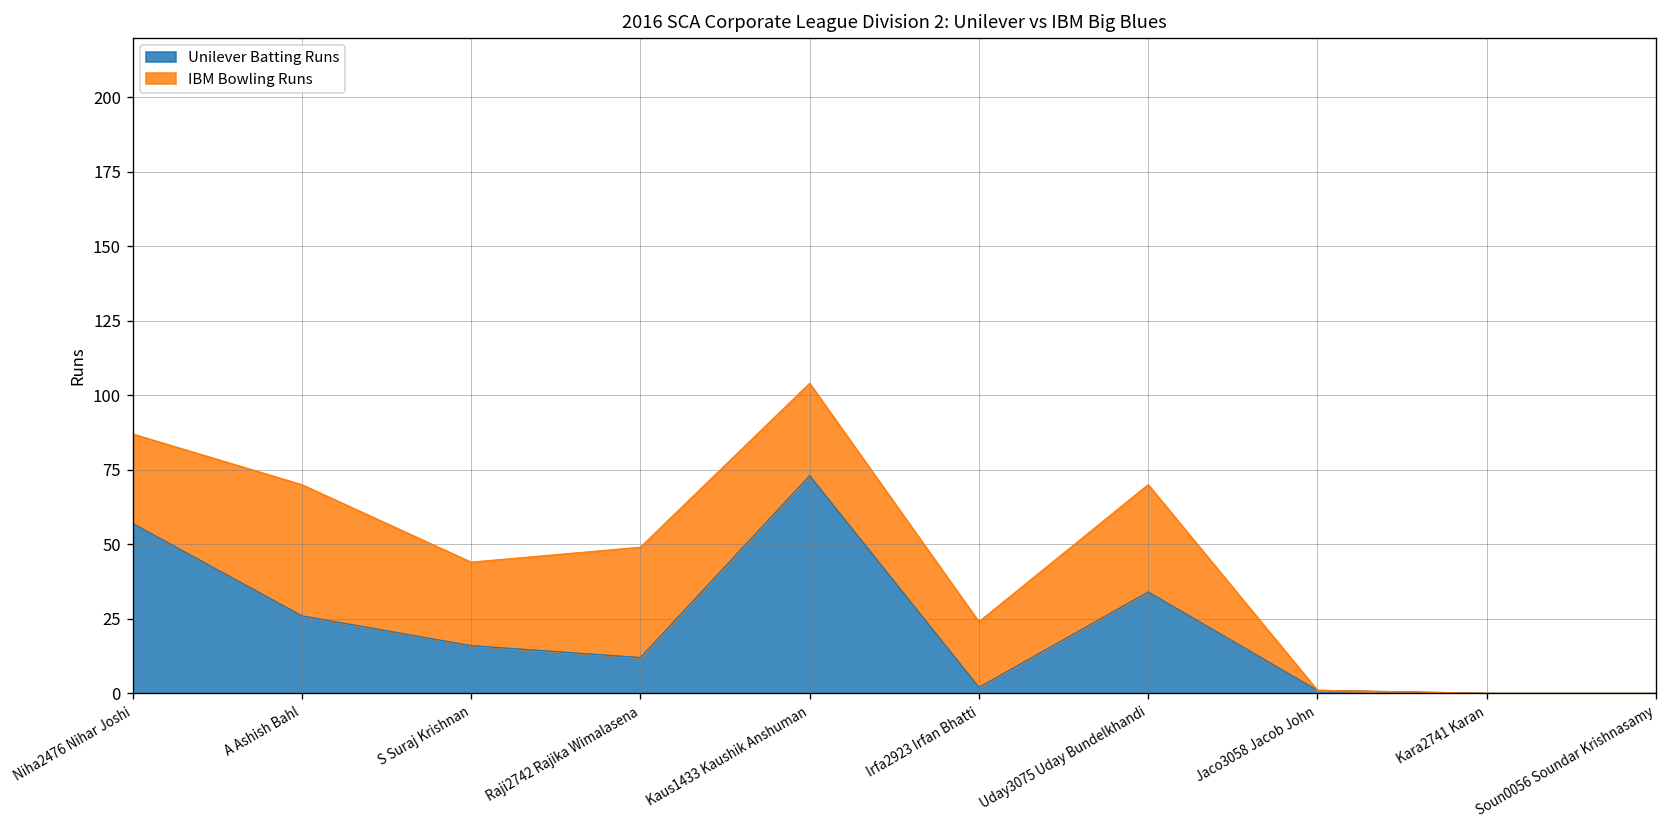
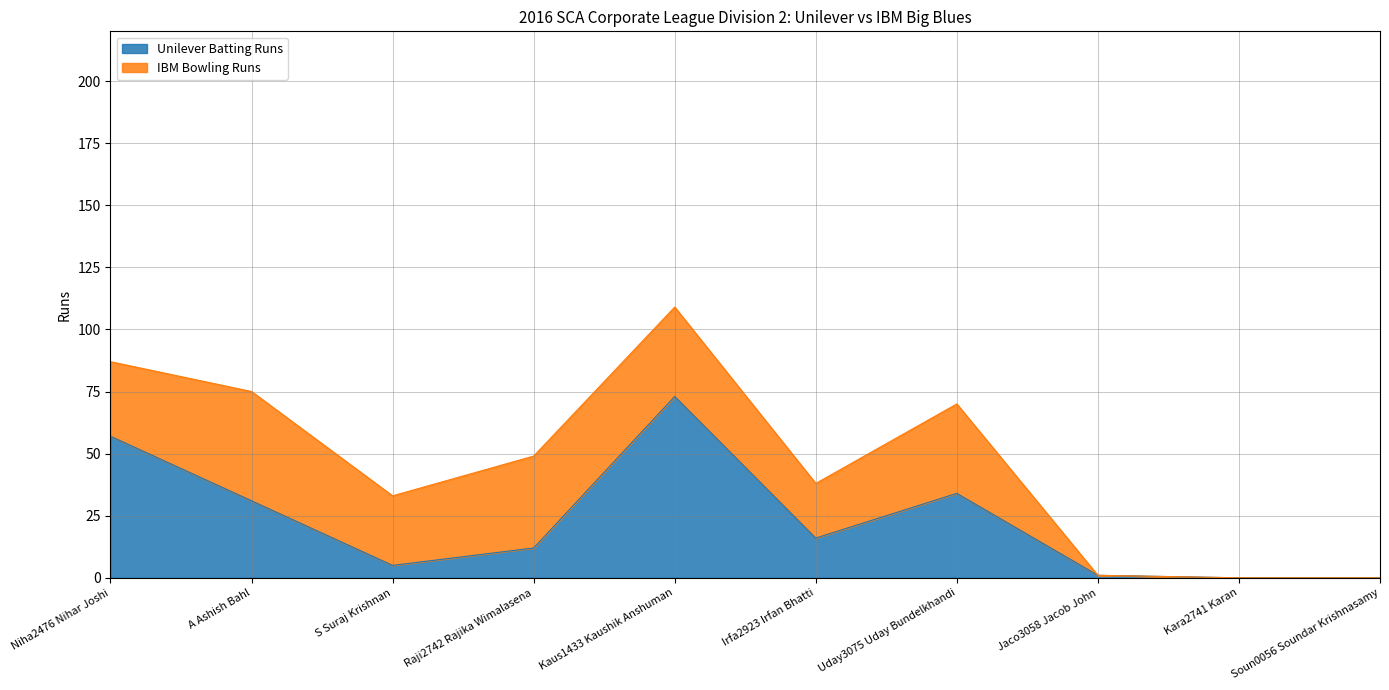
  {
    "Unilever Batting Runs": {
      "Niha2476 Nihar Joshi": 57,
-     "A Ashish Bahl": 26,
-     "S Suraj Krishnan": 16,
+     "A Ashish Bahl": 31,
+     "S Suraj Krishnan": 5,
      "Raji2742 Rajika Wimalasena": 12,
      "Kaus1433 Kaushik Anshuman": 73,
-     "Irfa2923 Irfan Bhatti": 2,
+     "Irfa2923 Irfan Bhatti": 16,
      "Uday3075 Uday Bundelkhandi": 34
    },
    "IBM Bowling Runs": {
      "Niha2476 Nihar Joshi": 30,
      "A Ashish Bahl": 44,
      "S Suraj Krishnan": 28,
      "Raji2742 Rajika Wimalasena": 37,
-     "Kaus1433 Kaushik Anshuman": 31,
+     "Kaus1433 Kaushik Anshuman": 36,
      "Irfa2923 Irfan Bhatti": 22,
      "Uday3075 Uday Bundelkhandi": 36
    }
  }
